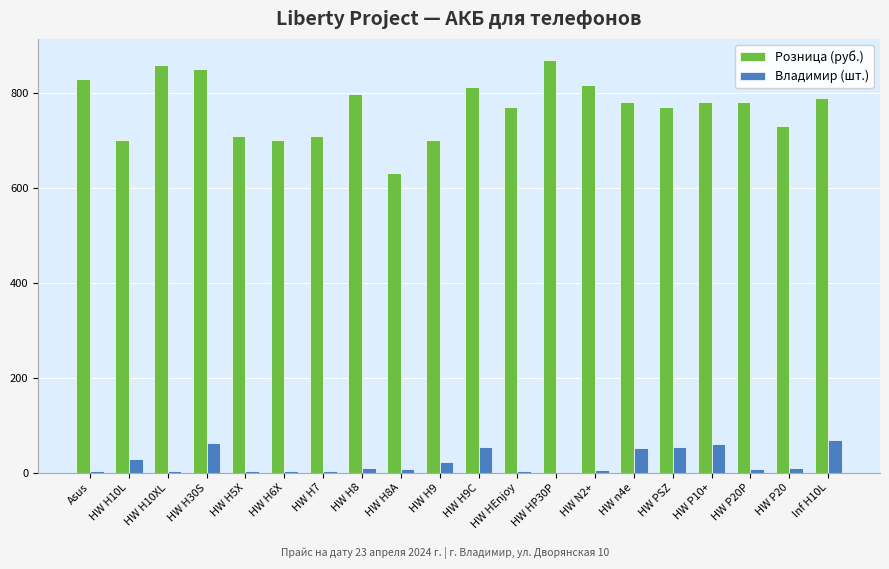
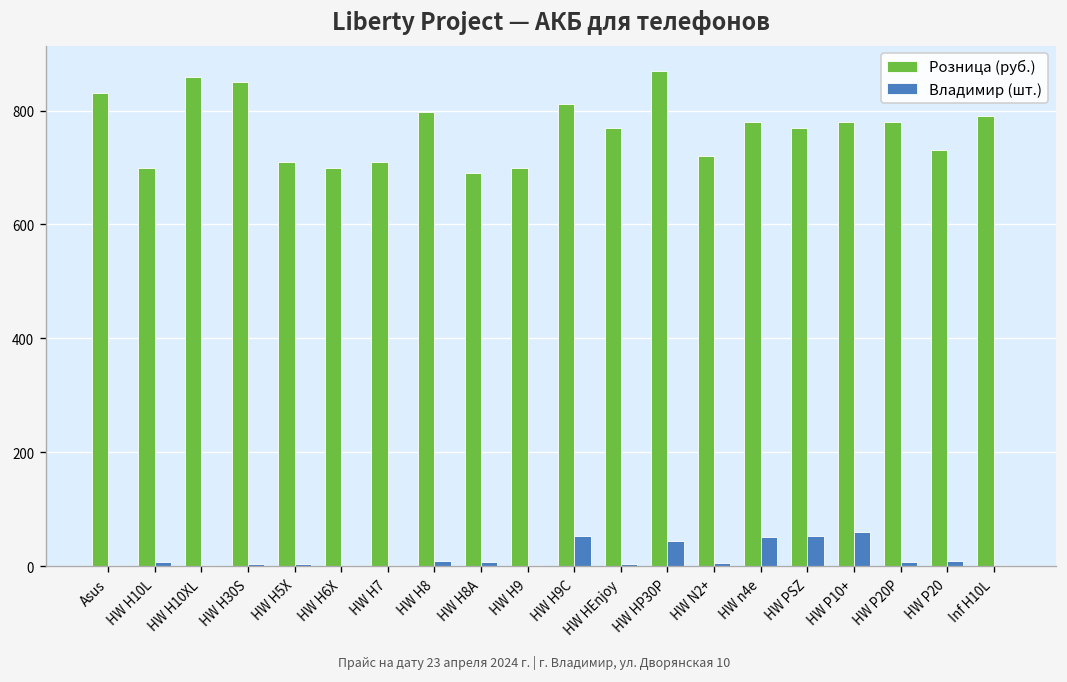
  {
    "Розница (руб.)": {
      "Asus": 830,
      "HW H10L": 700,
      "HW H10XL": 860,
      "HW H30S": 850,
      "HW H5X": 710,
      "HW H6X": 700,
      "HW H7": 710,
      "HW H8": 800,
-     "HW H8A": 630,
+     "HW H8A": 690,
      "HW H9": 700,
      "HW H9C": 810,
      "HW HEnjoy": 770,
      "HW HP30P": 870,
-     "HW N2+": 820,
+     "HW N2+": 720,
      "HW n4e": 780,
      "HW PSZ": 770,
      "HW P10+": 780,
      "HW P20P": 780,
      "HW P20": 730,
      "Inf H10L": 790
    },
    "Владимир (шт.)": {
-     "HW H10L": 30,
-     "HW H30S": 60,
+     "HW H10L": 10,
+     "HW H30S": 0,
      "HW H8": 10,
      "HW H8A": 10,
-     "HW H9": 20,
+     "HW H9": 0,
      "HW H9C": 50,
-     "HW HP30P": 0,
+     "HW HP30P": 50,
      "HW N2+": 10,
      "HW n4e": 50,
      "HW PSZ": 50,
      "HW P10+": 60,
      "HW P20P": 10,
      "HW P20": 10,
-     "Inf H10L": 70
+     "Inf H10L": 0
    }
  }
